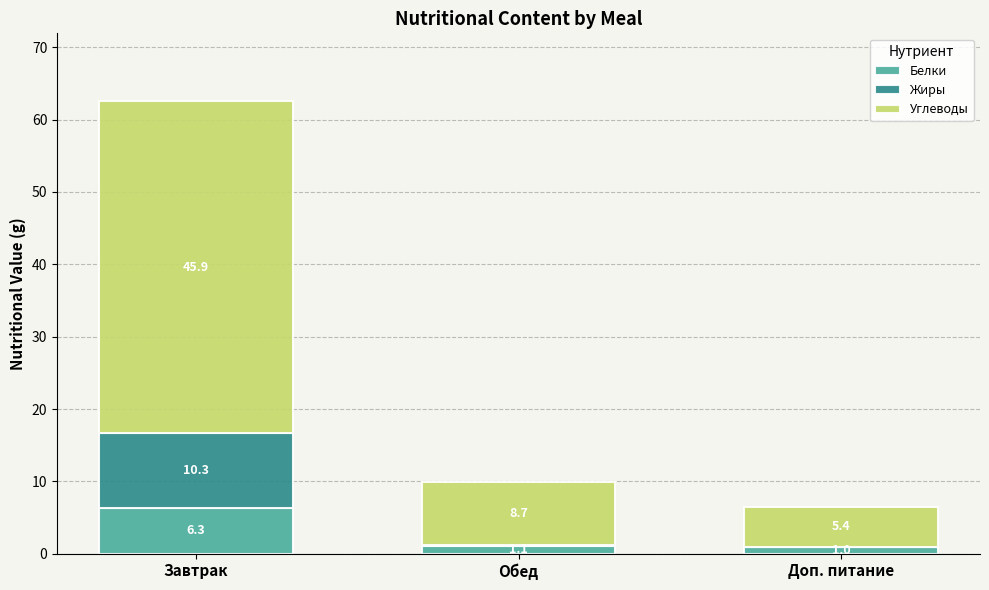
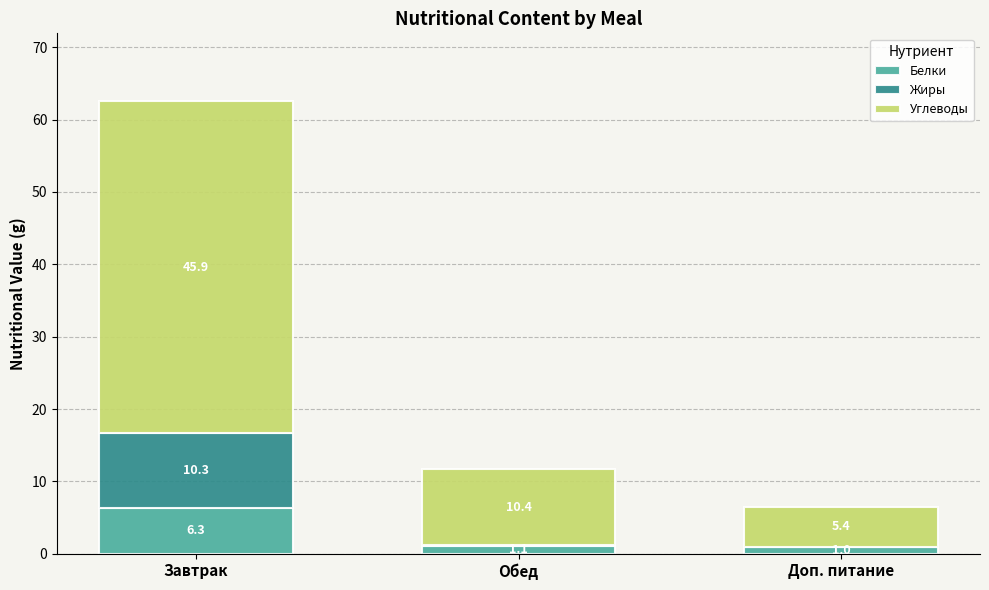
  {
    "Углеводы": {
      "Завтрак": 45.9,
-     "Обед": 8.7,
+     "Обед": 10.4,
      "Доп. питание": 5.4
    }
  }
